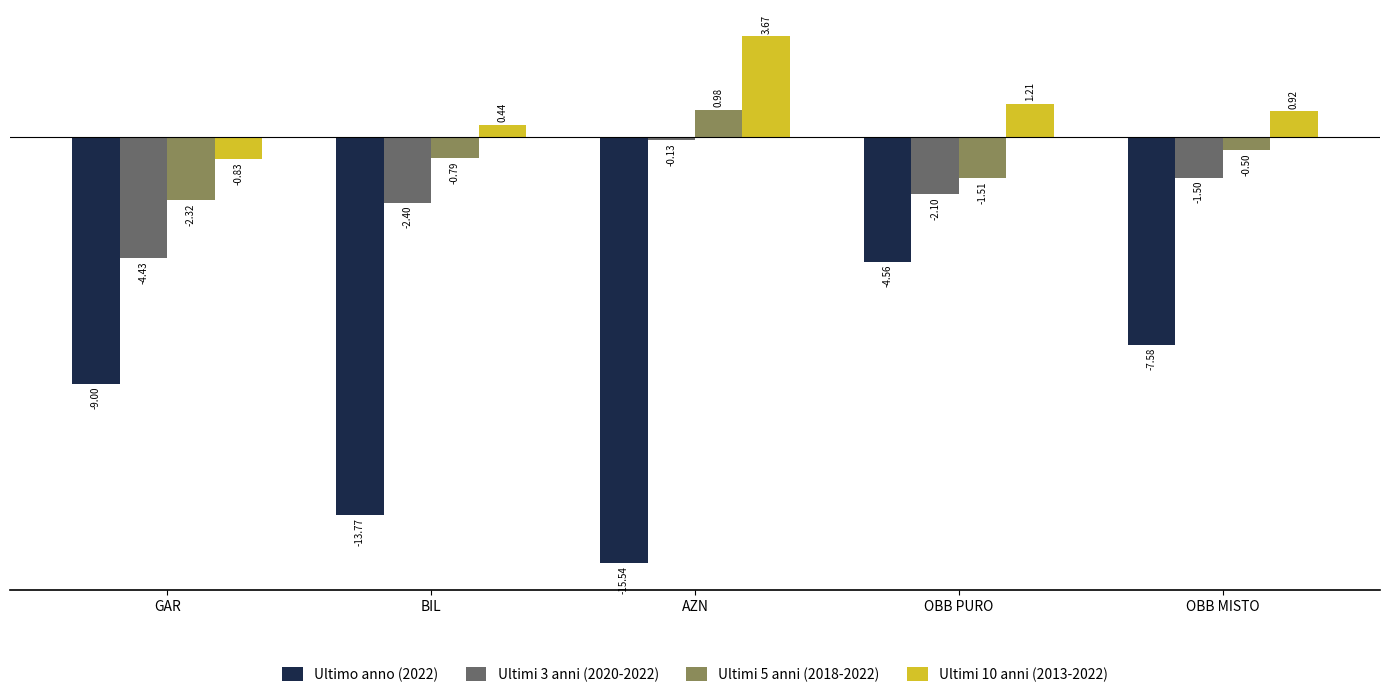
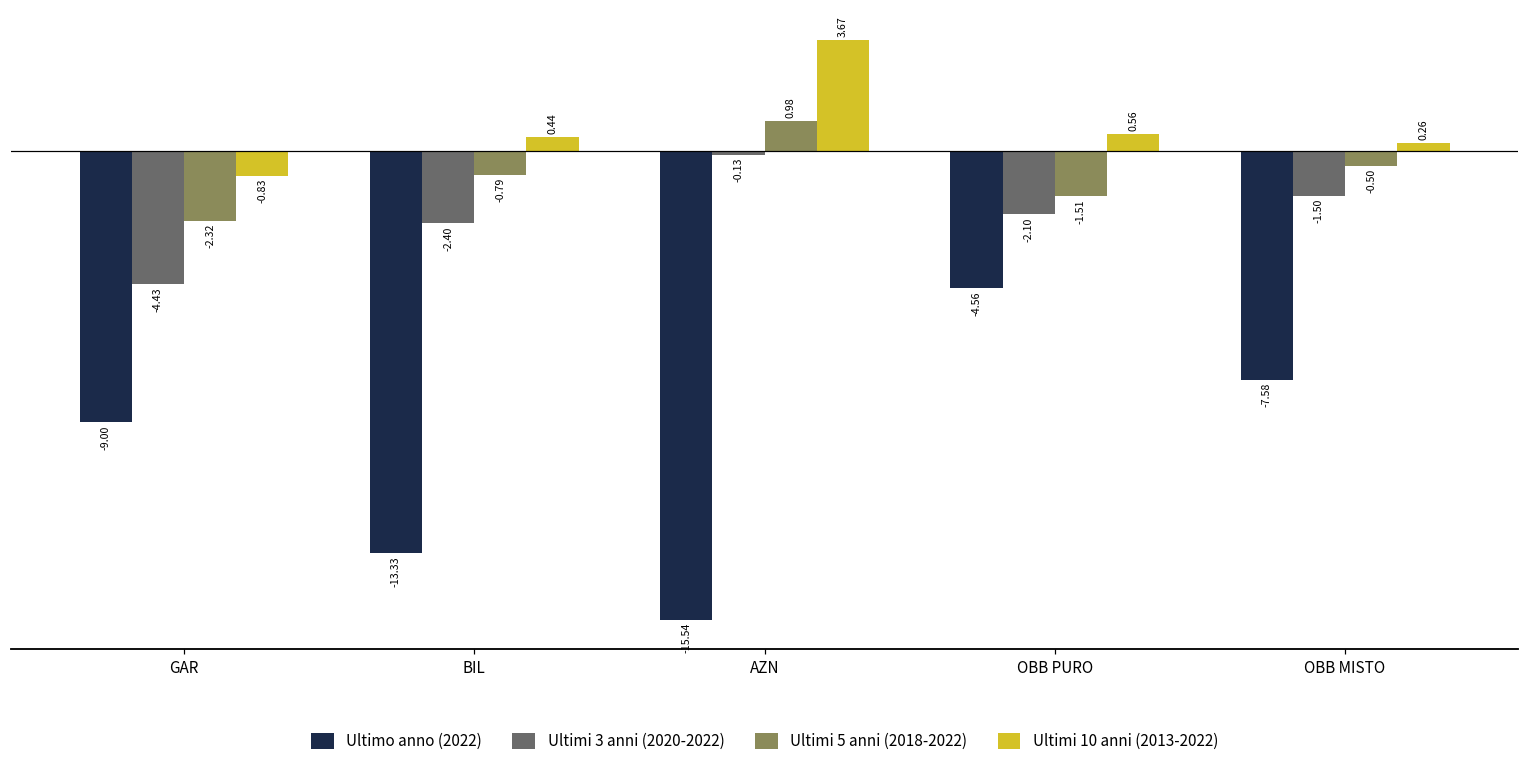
  {
    "Ultimo anno (2022)": {
      "GAR": -9.00,
-     "BIL": -13.77,
+     "BIL": -13.33,
      "AZN": -15.54,
      "OBB PURO": -4.56,
      "OBB MISTO": -7.58
    },
    "Ultimi 10 anni (2013-2022)": {
      "GAR": -0.83,
      "BIL": 0.44,
      "AZN": 3.67,
-     "OBB PURO": 1.21,
-     "OBB MISTO": 0.92
+     "OBB PURO": 0.56,
+     "OBB MISTO": 0.26
    }
  }
